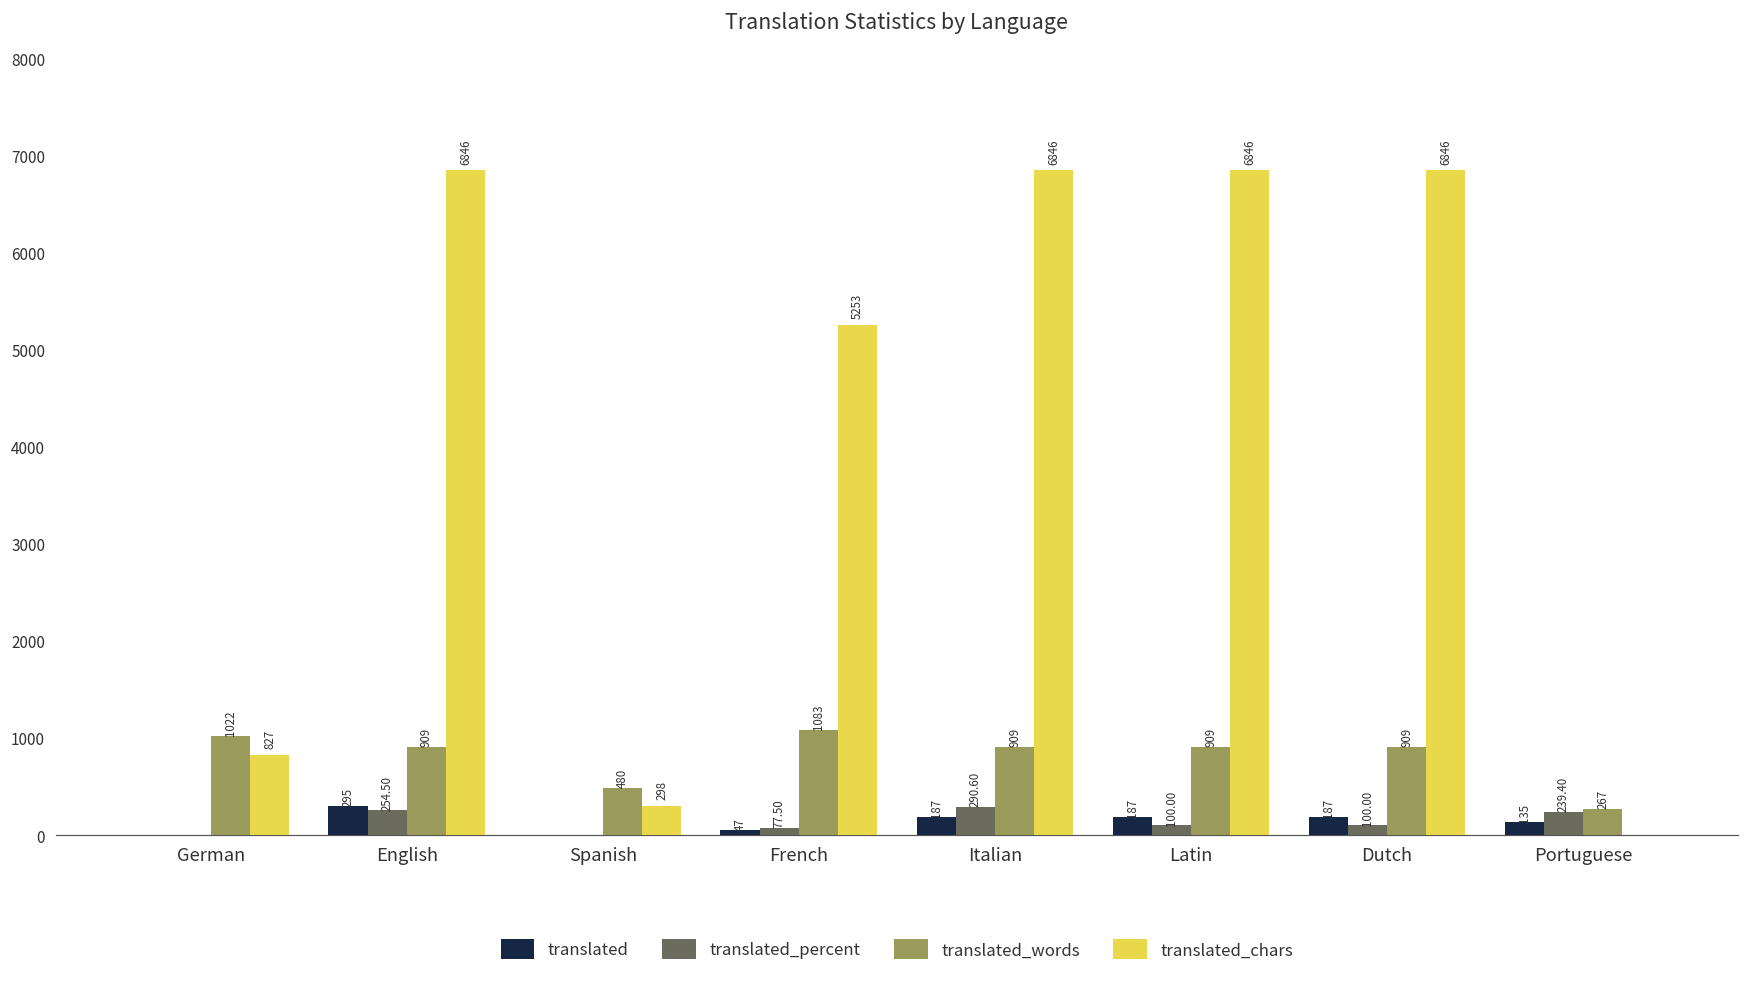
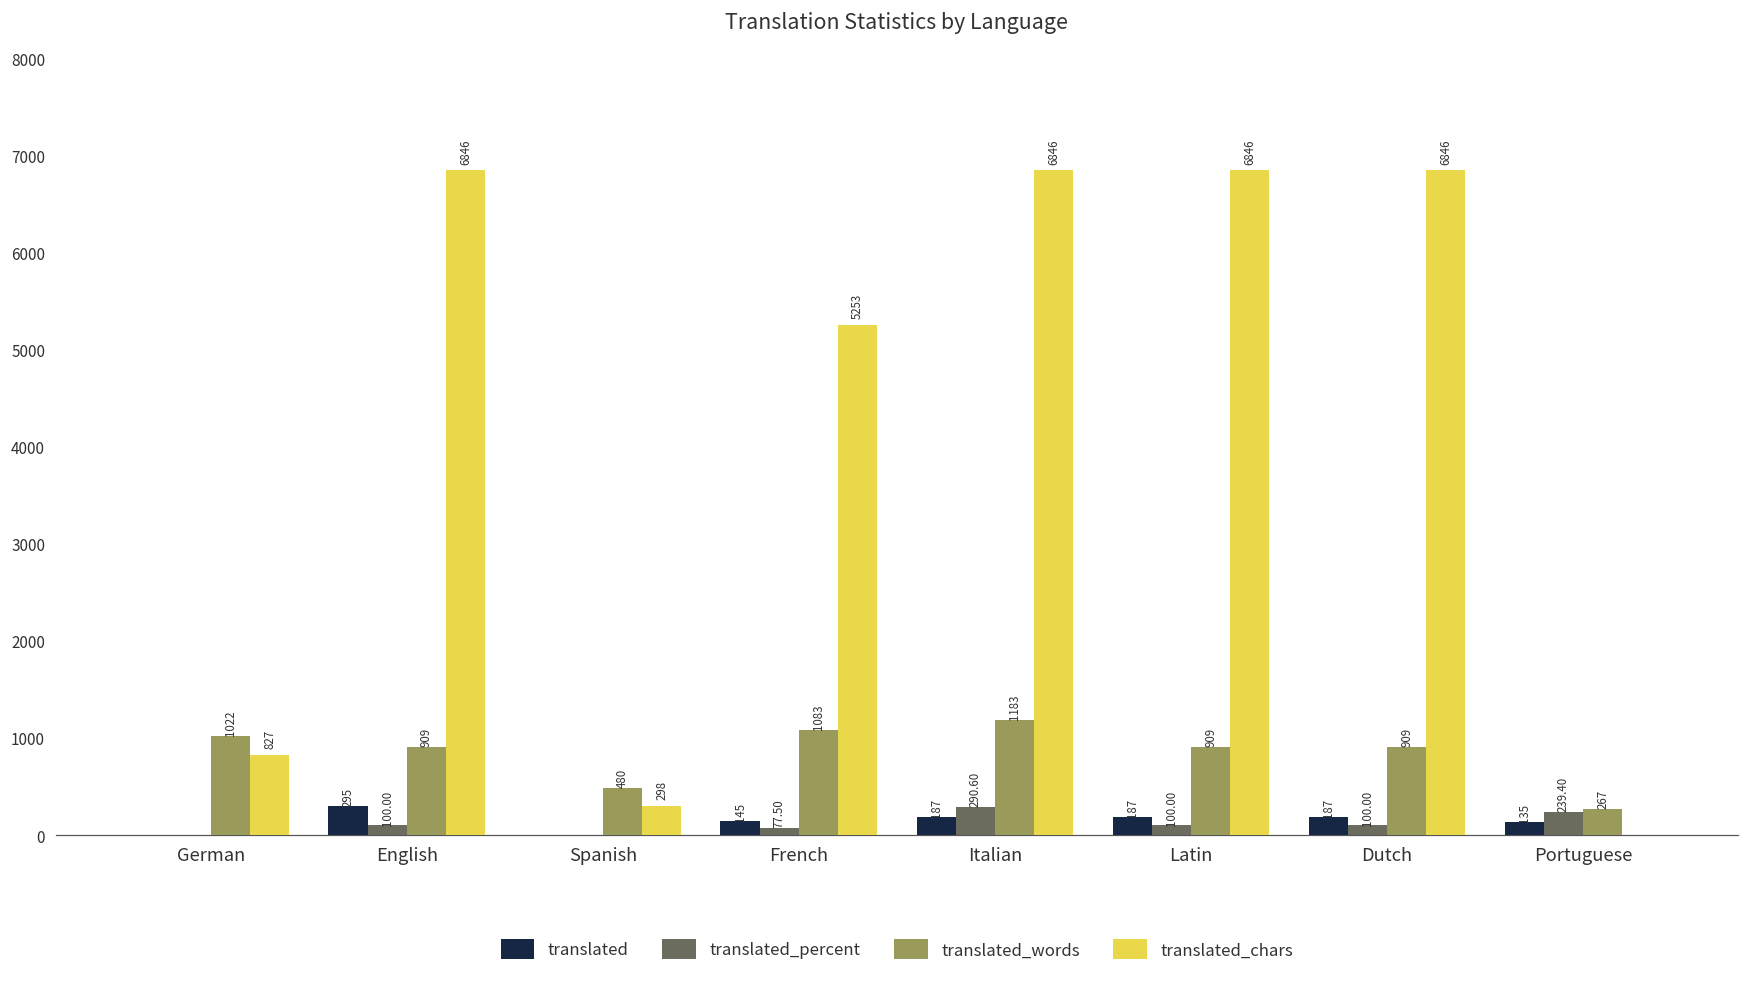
  {
    "translated": {
      "English": 295,
-     "French": 47,
+     "French": 145,
      "Italian": 187,
      "Latin": 187,
      "Dutch": 187,
      "Portuguese": 135
    },
    "translated_percent": {
-     "English": 254.50,
+     "English": 100.00,
      "French": 77.50,
      "Italian": 290.60,
      "Latin": 100.00,
      "Dutch": 100.00,
      "Portuguese": 239.40
    },
    "translated_words": {
      "German": 1022,
      "English": 909,
      "Spanish": 480,
      "French": 1083,
-     "Italian": 909,
+     "Italian": 1183,
      "Latin": 909,
      "Dutch": 909,
      "Portuguese": 267
    },
    "translated_chars": {
      "German": 827,
      "English": 6846,
      "Spanish": 298,
      "French": 5253,
      "Italian": 6846,
      "Latin": 6846,
      "Dutch": 6846
    }
  }
